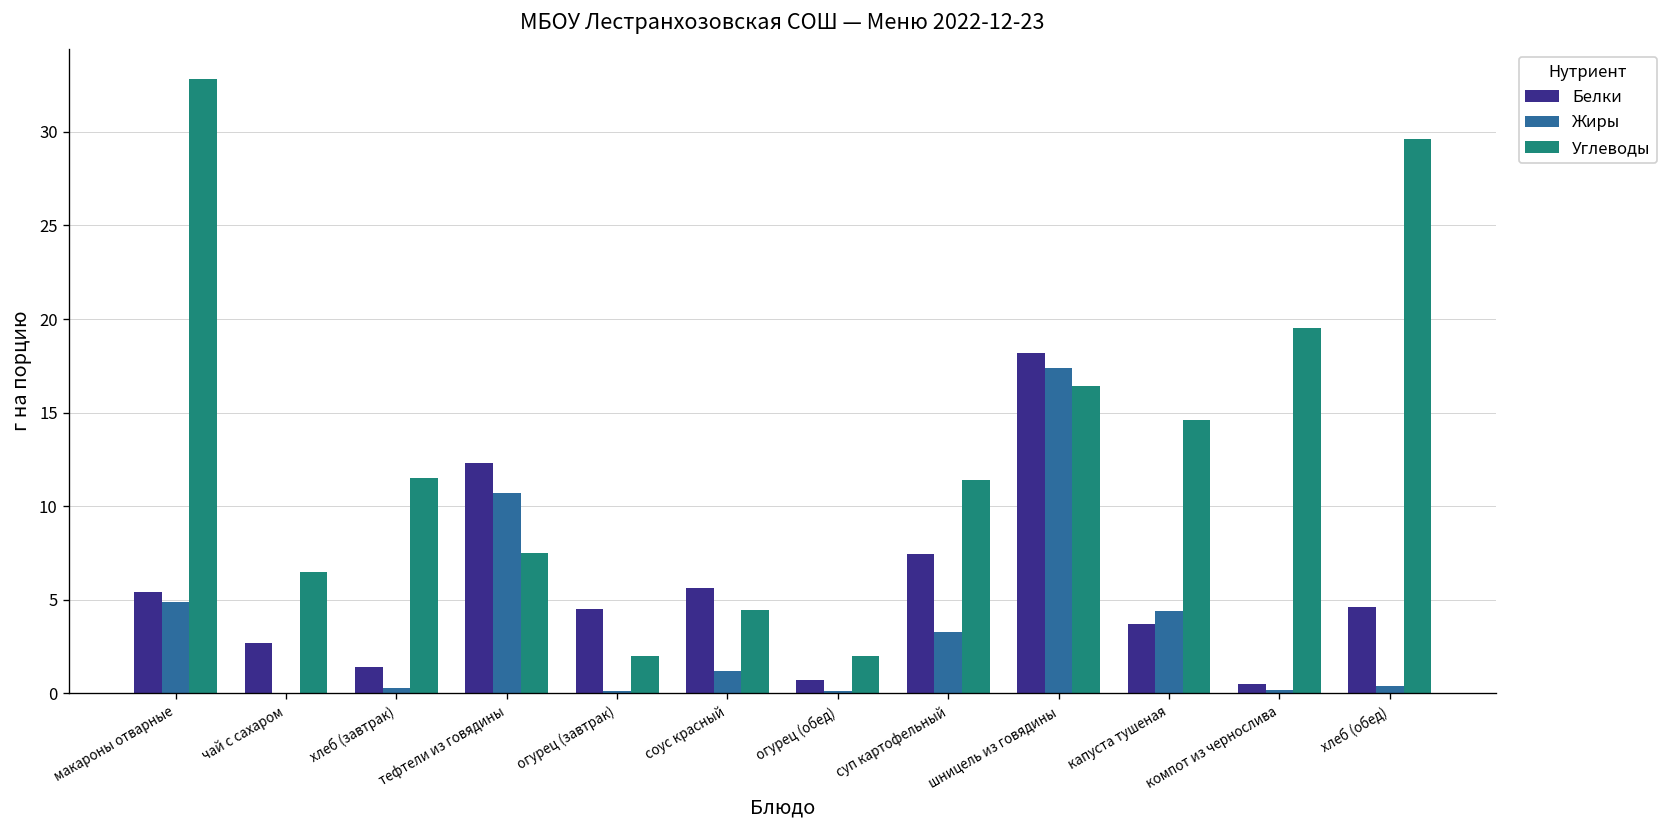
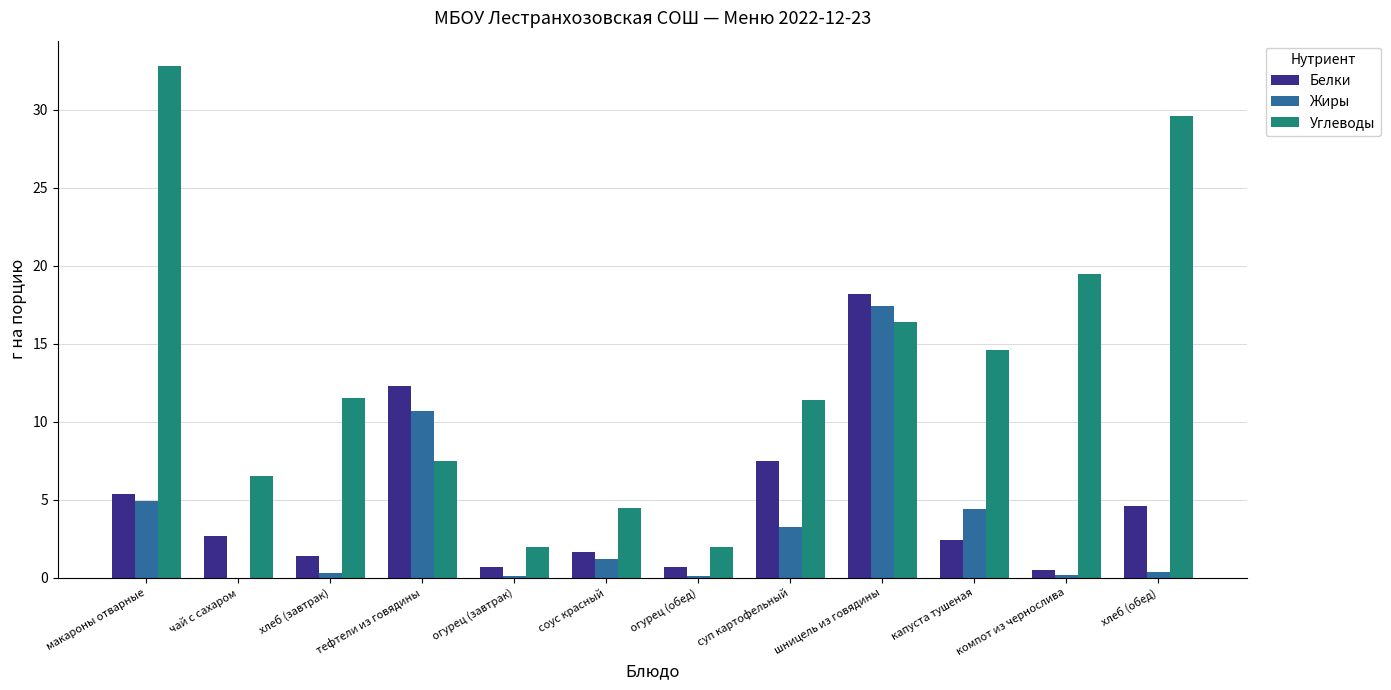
  {
    "Белки": {
      "макароны отварные": 5.4,
      "чай с сахаром": 2.7,
      "хлеб (завтрак)": 1.4,
      "тефтели из говядины": 12.3,
-     "огурец (завтрак)": 4.5,
-     "соус красный": 5.6,
+     "огурец (завтрак)": 0.7,
+     "соус красный": 1.7,
      "огурец (обед)": 0.7,
      "суп картофельный": 7.5,
      "шницель из говядины": 18.2,
-     "капуста тушеная": 3.7,
+     "капуста тушеная": 2.4,
      "компот из чернослива": 0.5,
      "хлеб (обед)": 4.6
    }
  }
